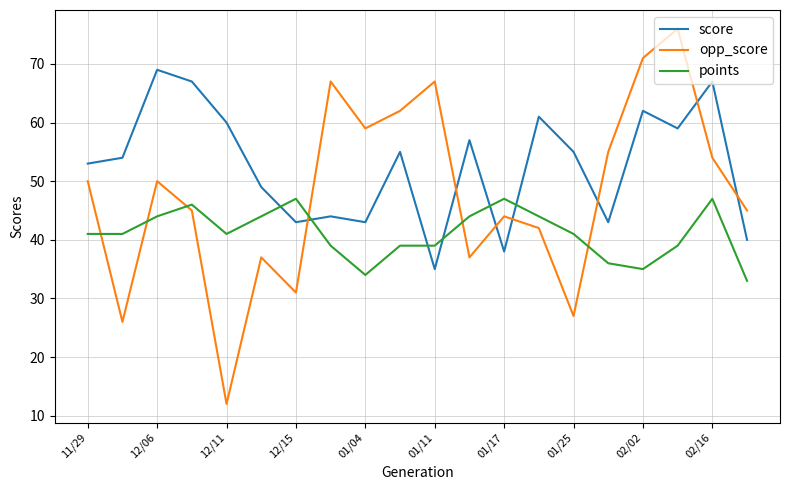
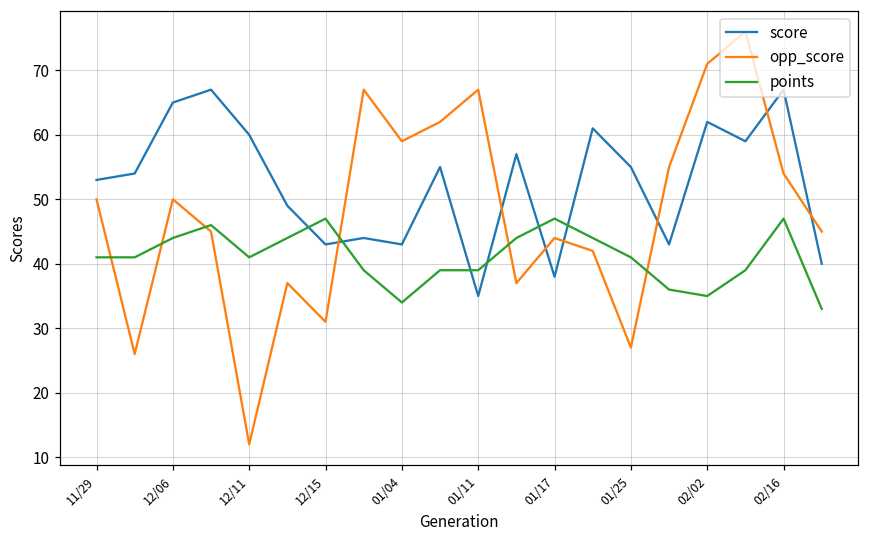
  {
    "score": {
      "11/29": 53,
-     "12/06": 69,
+     "12/06": 65,
      "12/11": 60,
      "12/15": 43,
      "01/04": 43,
      "01/11": 35,
      "01/17": 38,
      "01/25": 55,
      "02/02": 62
    },
    "opp_score": {
      "11/29": 50,
      "12/06": 50,
      "12/11": 12,
      "12/15": 31,
      "01/04": 59,
      "01/11": 67,
      "01/17": 44,
      "01/25": 27,
      "02/02": 71,
      "02/16": 54
    },
    "points": {
      "11/29": 41,
      "12/06": 44,
      "12/11": 41,
      "12/15": 47,
      "01/04": 34,
      "01/11": 39,
      "01/17": 47,
      "01/25": 41,
      "02/02": 35,
      "02/16": 47
    }
  }
